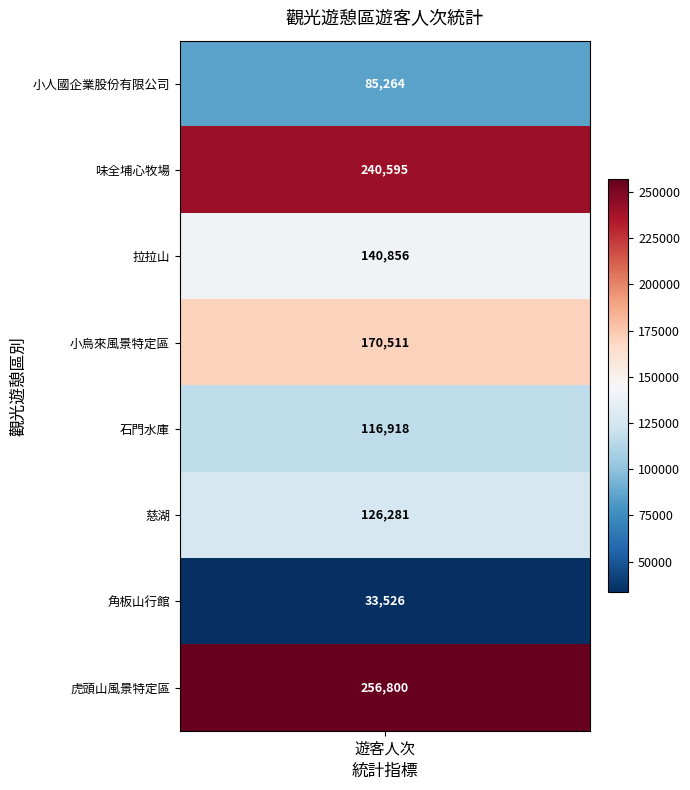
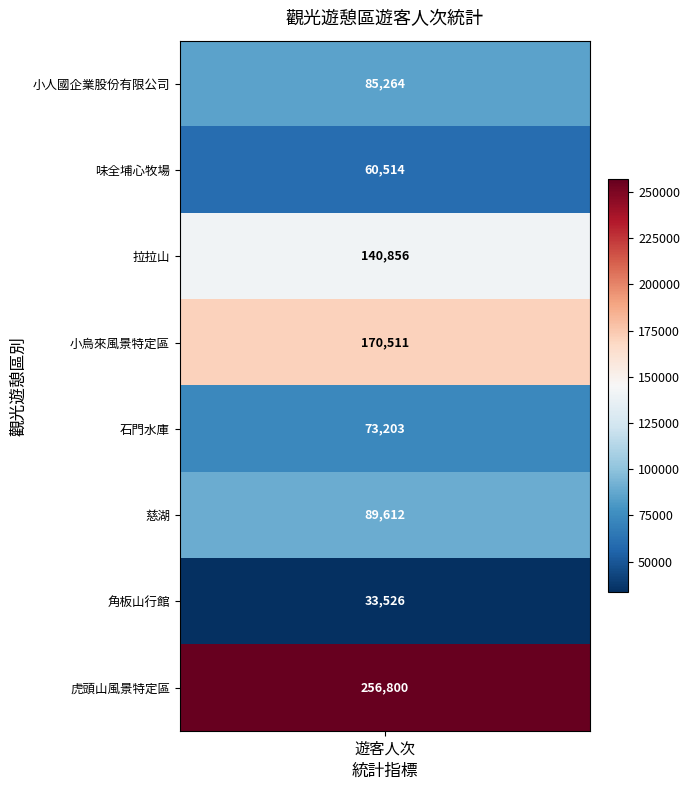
  {
    "小人國企業股份有限公司": {
      "遊客人次": "85,264"
    },
    "味全埔心牧場": {
-     "遊客人次": "240,595"
+     "遊客人次": "60,514"
    },
    "拉拉山": {
      "遊客人次": "140,856"
    },
    "小烏來風景特定區": {
      "遊客人次": "170,511"
    },
    "石門水庫": {
-     "遊客人次": "116,918"
+     "遊客人次": "73,203"
    },
    "慈湖": {
-     "遊客人次": "126,281"
+     "遊客人次": "89,612"
    },
    "角板山行館": {
      "遊客人次": "33,526"
    },
    "虎頭山風景特定區": {
      "遊客人次": "256,800"
    }
  }
